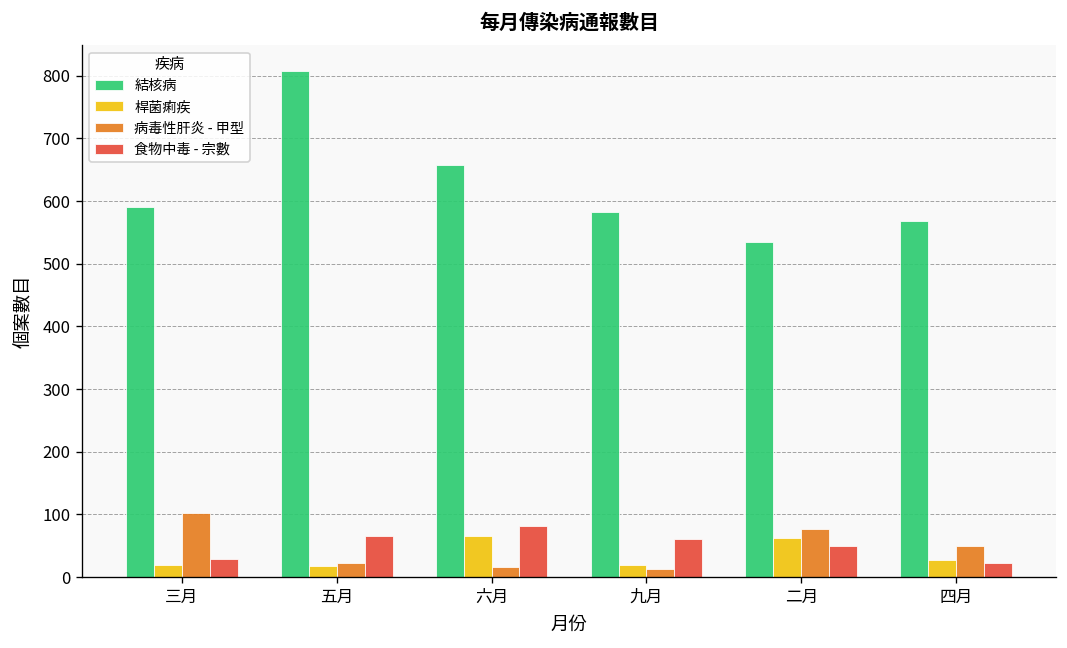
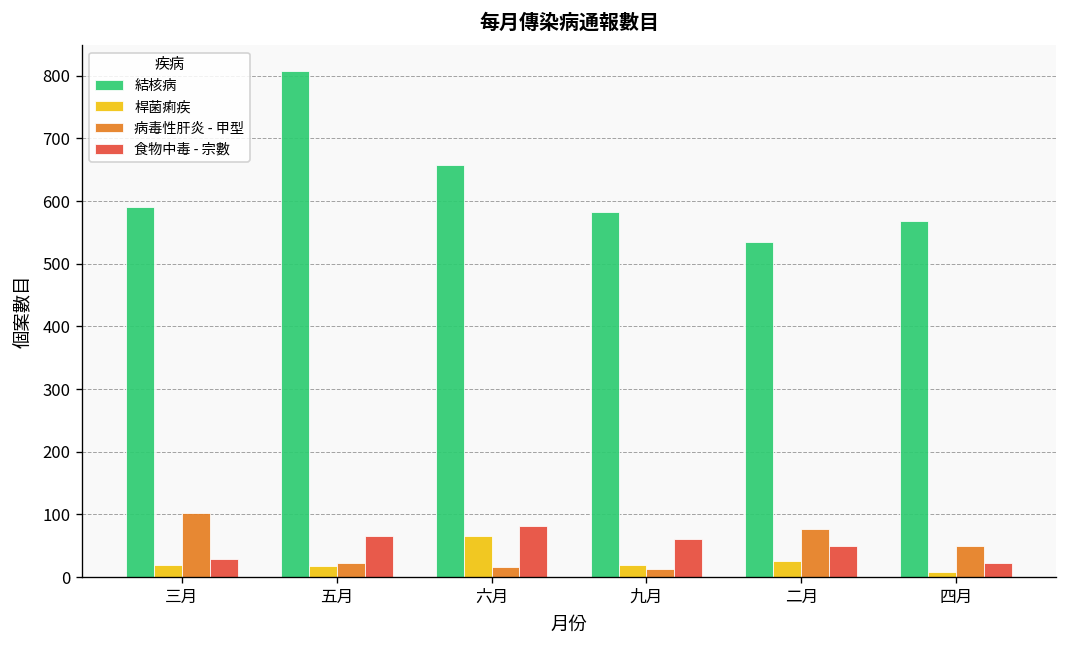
  {
    "結核病": {
      "三月": 590,
      "五月": 810,
      "六月": 660,
      "九月": 580,
      "二月": 540,
      "四月": 570
    },
    "桿菌痢疾": {
      "三月": 20,
      "五月": 20,
      "六月": 70,
      "九月": 20,
-     "二月": 60,
-     "四月": 30
+     "二月": 30,
+     "四月": 10
    }
  }
